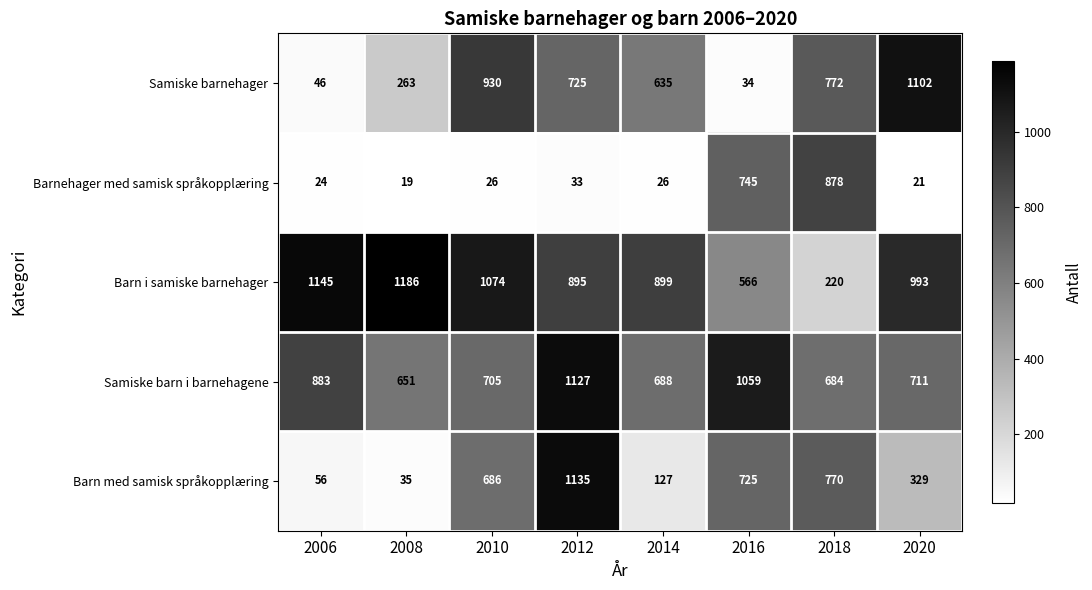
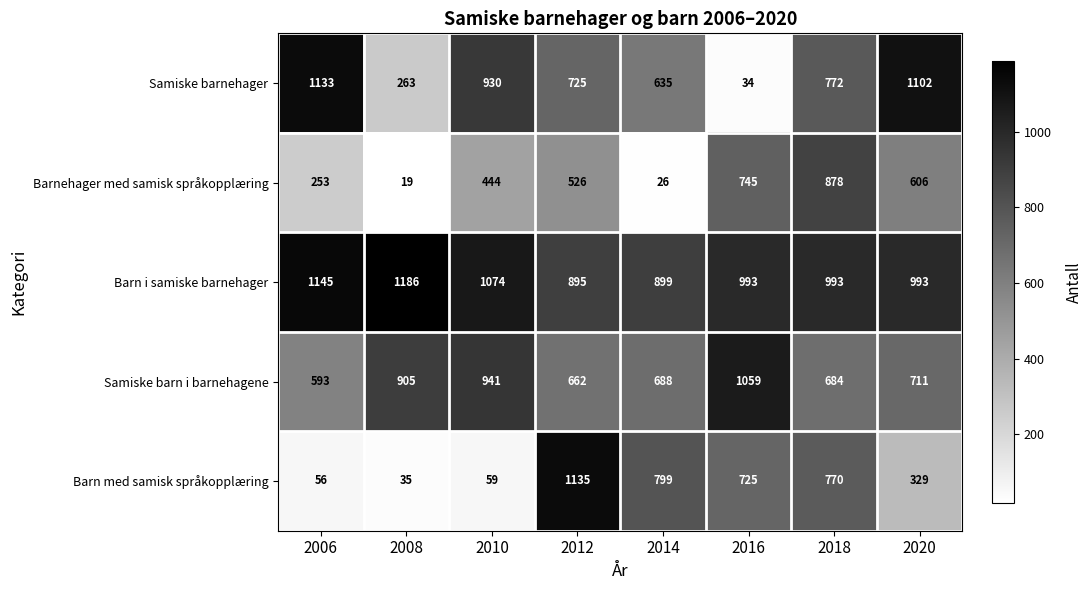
  {
    "Samiske barnehager": {
-     "2006": 46,
+     "2006": 1133,
      "2008": 263,
      "2010": 930,
      "2012": 725,
      "2014": 635,
      "2016": 34,
      "2018": 772,
      "2020": 1102
    },
    "Barnehager med samisk språkopplæring": {
-     "2006": 24,
+     "2006": 253,
      "2008": 19,
-     "2010": 26,
-     "2012": 33,
+     "2010": 444,
+     "2012": 526,
      "2014": 26,
      "2016": 745,
      "2018": 878,
-     "2020": 21
+     "2020": 606
    },
    "Barn i samiske barnehager": {
      "2006": 1145,
      "2008": 1186,
      "2010": 1074,
      "2012": 895,
      "2014": 899,
-     "2016": 566,
-     "2018": 220,
+     "2016": 993,
+     "2018": 993,
      "2020": 993
    },
    "Samiske barn i barnehagene": {
-     "2006": 883,
-     "2008": 651,
-     "2010": 705,
-     "2012": 1127,
+     "2006": 593,
+     "2008": 905,
+     "2010": 941,
+     "2012": 662,
      "2014": 688,
      "2016": 1059,
      "2018": 684,
      "2020": 711
    },
    "Barn med samisk språkopplæring": {
      "2006": 56,
      "2008": 35,
-     "2010": 686,
+     "2010": 59,
      "2012": 1135,
-     "2014": 127,
+     "2014": 799,
      "2016": 725,
      "2018": 770,
      "2020": 329
    }
  }
